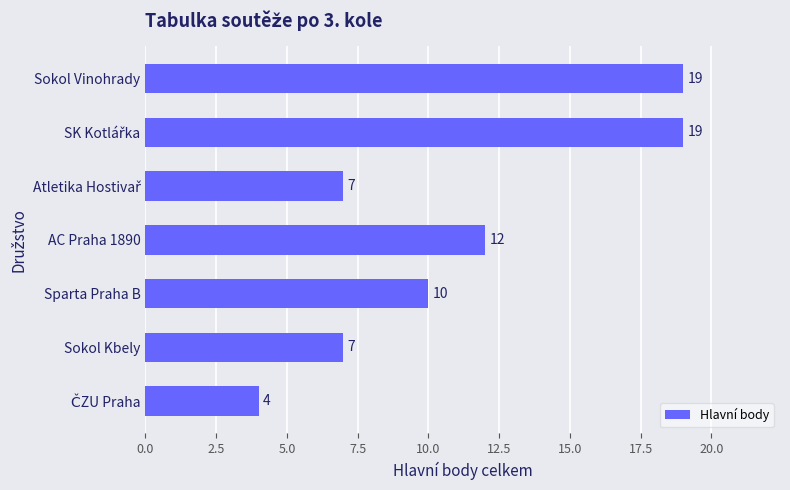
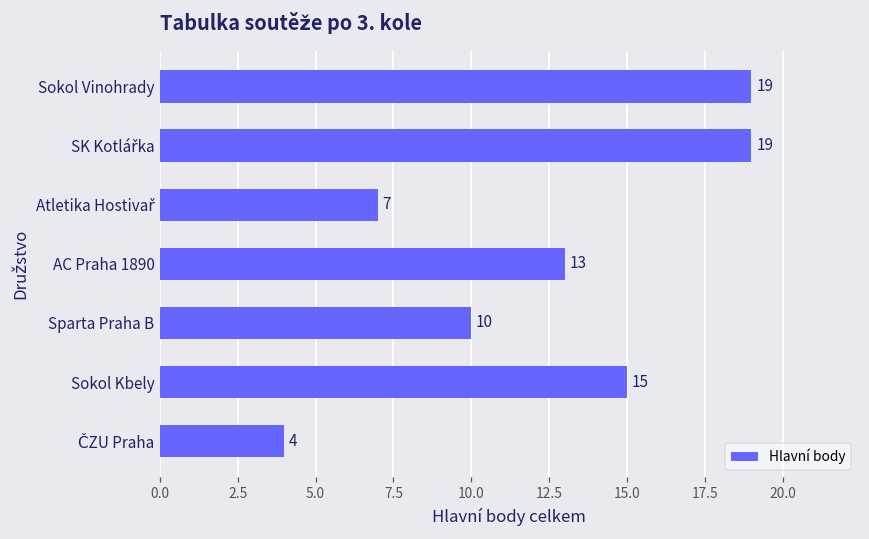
  {
    "Sokol Vinohrady": 19,
    "SK Kotlářka": 19,
    "Atletika Hostivař": 7,
-   "AC Praha 1890": 12,
+   "AC Praha 1890": 13,
    "Sparta Praha B": 10,
-   "Sokol Kbely": 7,
+   "Sokol Kbely": 15,
    "ČZU Praha": 4
  }
